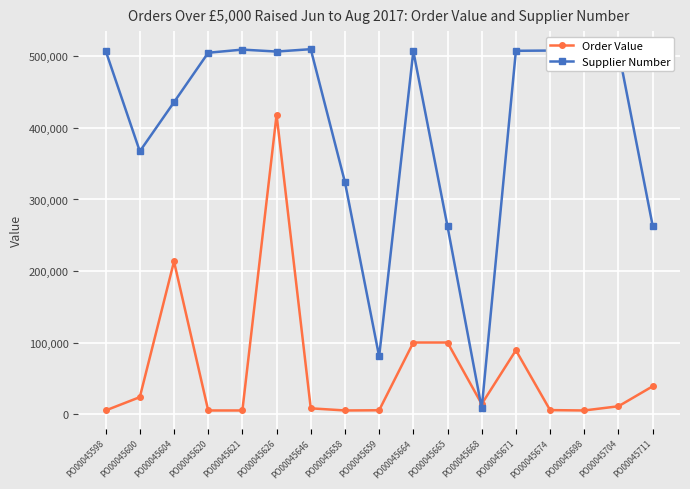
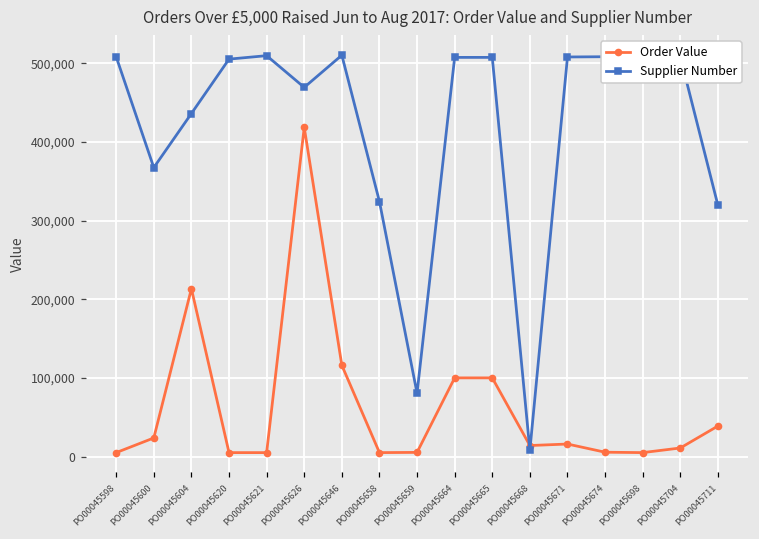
  {
    "Order Value": {
      "PO00045598": "10,000",
      "PO00045600": "20,000",
      "PO00045604": "210,000",
      "PO00045620": "10,000",
      "PO00045621": "10,000",
      "PO00045626": "420,000",
-     "PO00045646": "10,000",
+     "PO00045646": "120,000",
      "PO00045658": "10,000",
      "PO00045659": "10,000",
      "PO00045664": "100,000",
      "PO00045665": "100,000",
      "PO00045668": "10,000",
-     "PO00045671": "90,000",
+     "PO00045671": "20,000",
      "PO00045674": "10,000",
      "PO00045698": "10,000",
      "PO00045704": "10,000",
      "PO00045711": "40,000"
    },
    "Supplier Number": {
      "PO00045598": "510,000",
      "PO00045600": "370,000",
      "PO00045604": "440,000",
      "PO00045620": "510,000",
      "PO00045621": "510,000",
-     "PO00045626": "510,000",
+     "PO00045626": "470,000",
      "PO00045646": "510,000",
      "PO00045658": "320,000",
      "PO00045659": "80,000",
      "PO00045664": "510,000",
-     "PO00045665": "260,000",
+     "PO00045665": "510,000",
      "PO00045668": "10,000",
      "PO00045671": "510,000",
-     "PO00045711": "260,000"
+     "PO00045711": "320,000"
    }
  }
